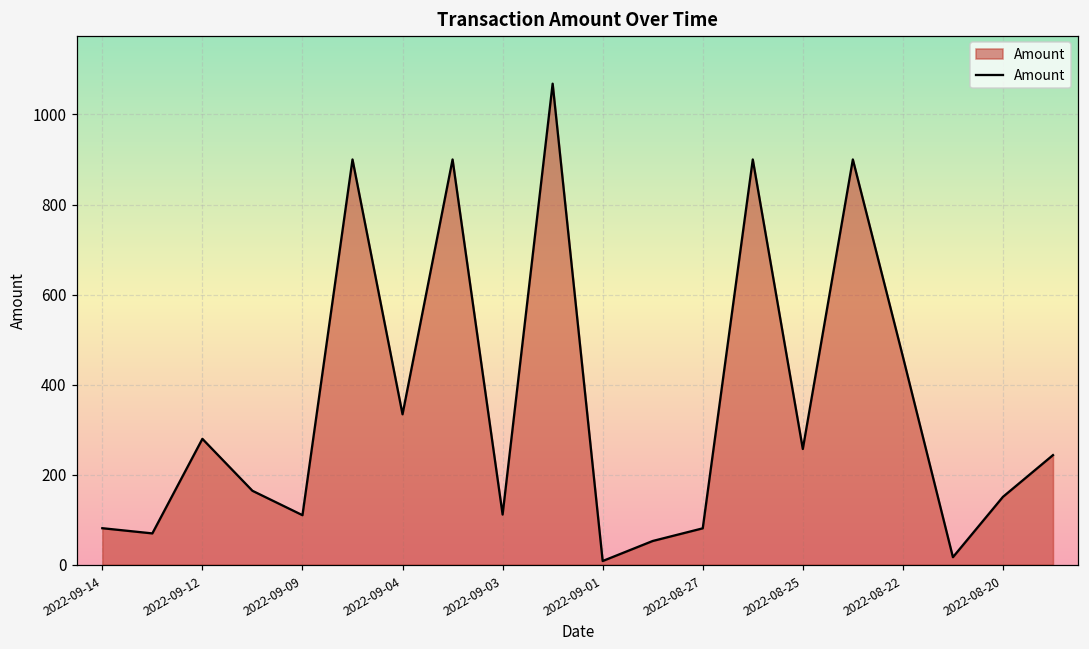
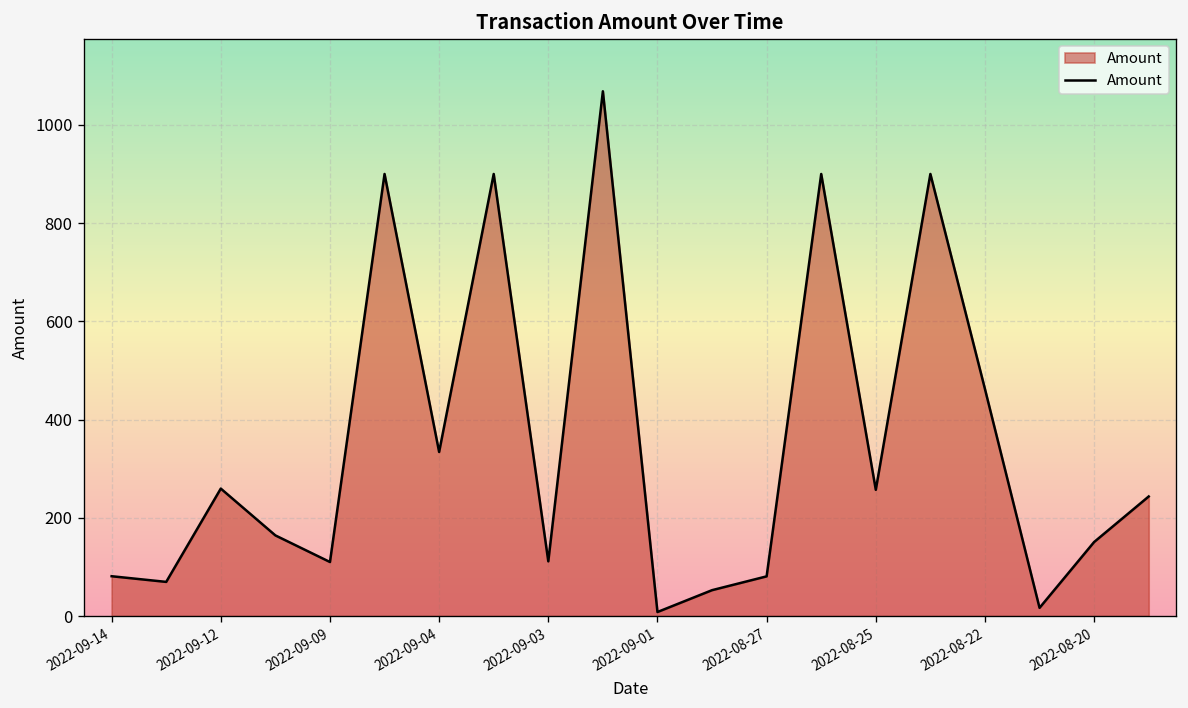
  {
-   "2022-09-12": 280,
+   "2022-09-12": 260,
    "2022-08-25": 260,
    "2022-08-22": 460
  }
